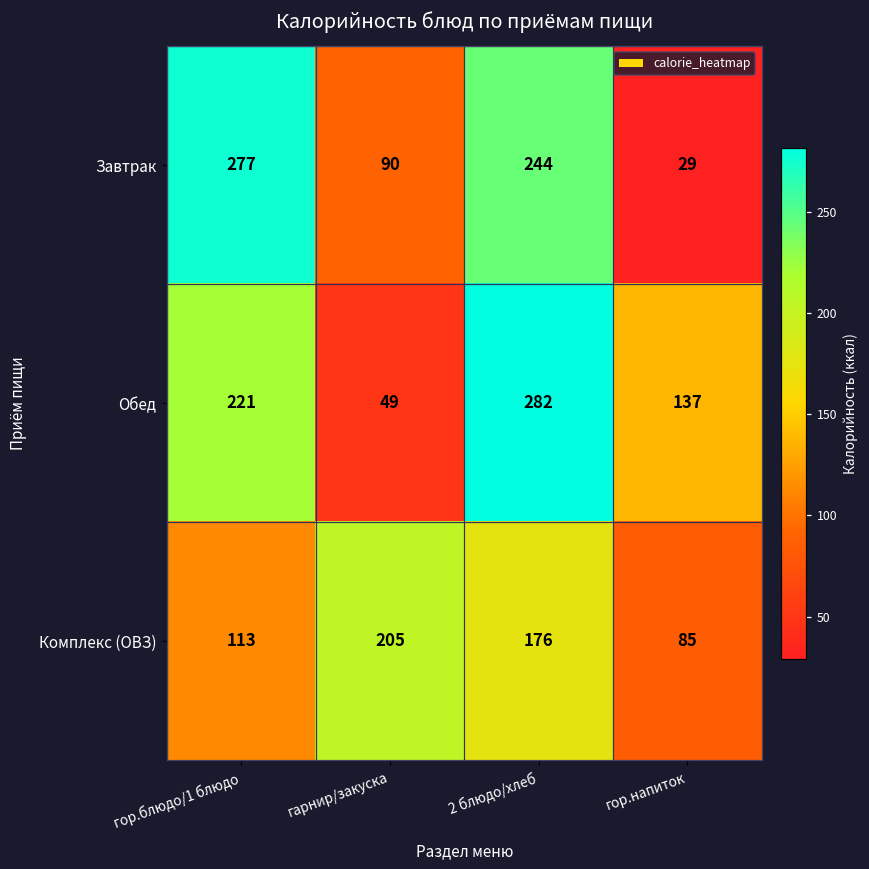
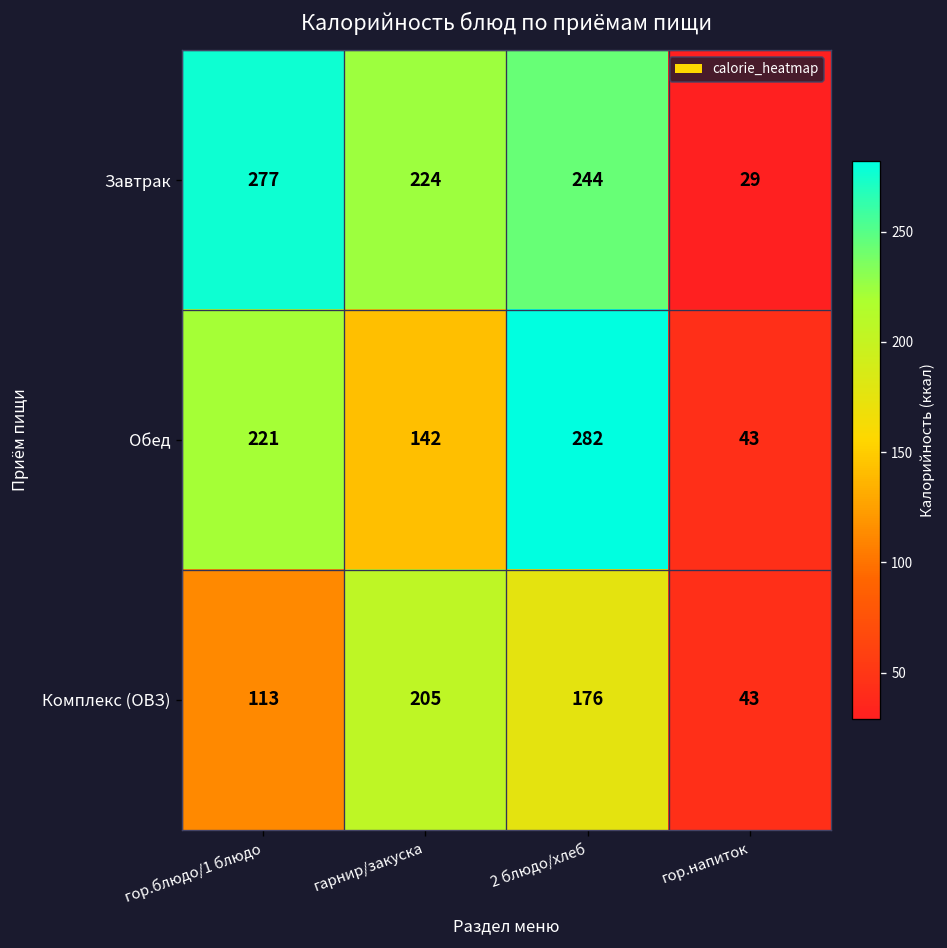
  {
    "Завтрак": {
      "гор.блюдо/1 блюдо": 277,
-     "гарнир/закуска": 90,
+     "гарнир/закуска": 224,
      "2 блюдо/хлеб": 244,
      "гор.напиток": 29
    },
    "Обед": {
      "гор.блюдо/1 блюдо": 221,
-     "гарнир/закуска": 49,
+     "гарнир/закуска": 142,
      "2 блюдо/хлеб": 282,
-     "гор.напиток": 137
+     "гор.напиток": 43
    },
    "Комплекс (ОВЗ)": {
      "гор.блюдо/1 блюдо": 113,
      "гарнир/закуска": 205,
      "2 блюдо/хлеб": 176,
-     "гор.напиток": 85
+     "гор.напиток": 43
    }
  }
